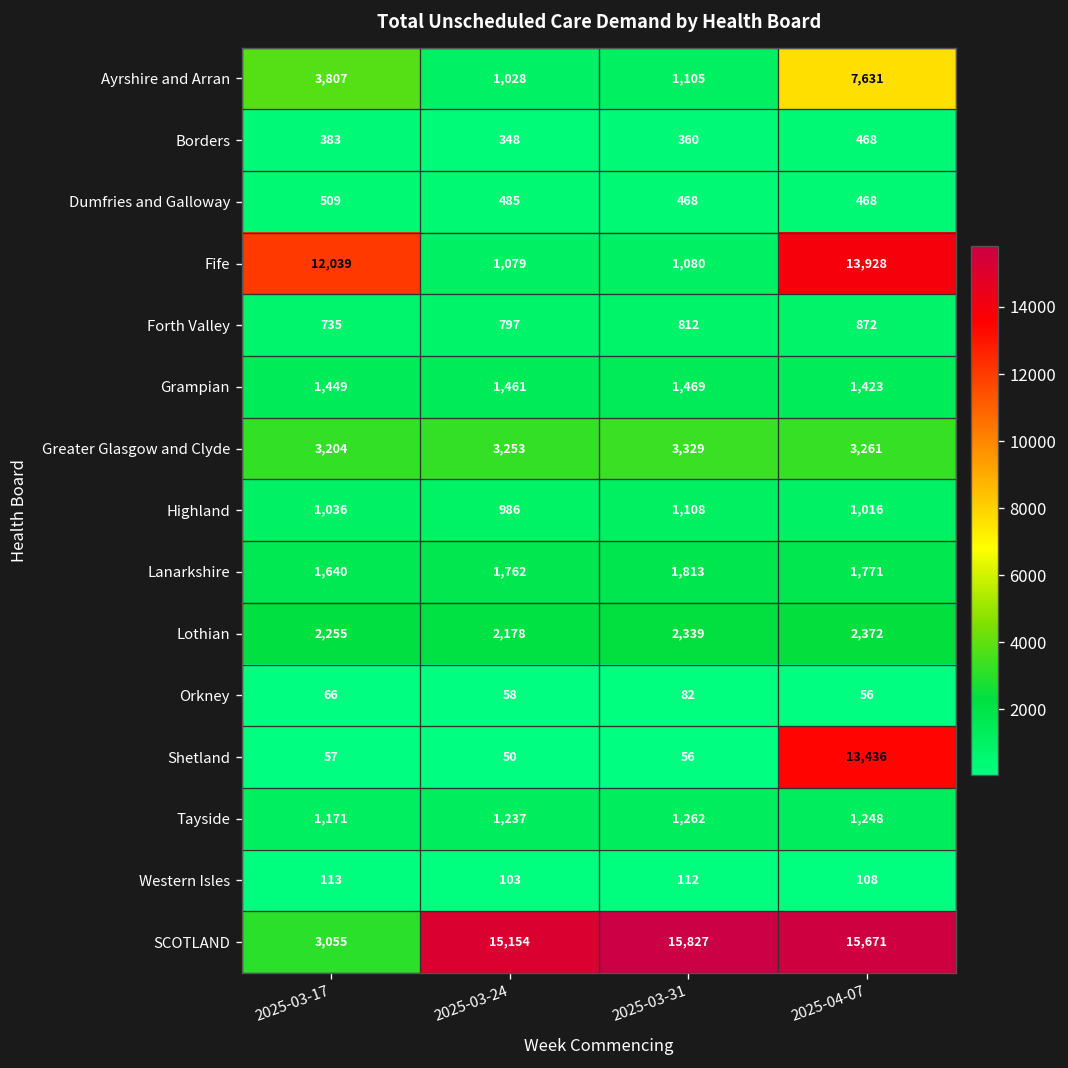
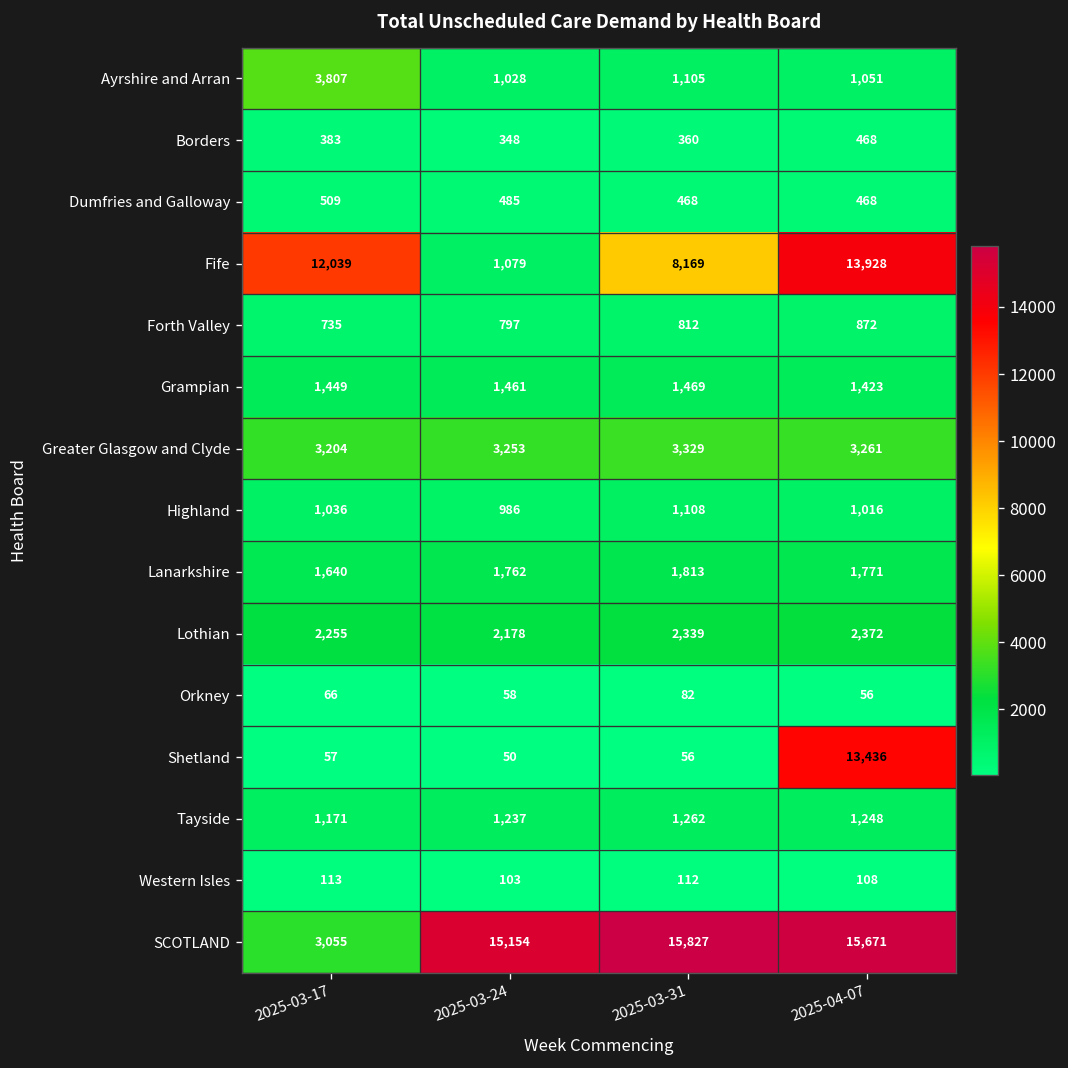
  {
    "Ayrshire and Arran": {
      "2025-03-17": "3,807",
      "2025-03-24": "1,028",
      "2025-03-31": "1,105",
-     "2025-04-07": "7,631"
+     "2025-04-07": "1,051"
    },
    "Borders": {
      "2025-03-17": "383",
      "2025-03-24": "348",
      "2025-03-31": "360",
      "2025-04-07": "468"
    },
    "Dumfries and Galloway": {
      "2025-03-17": "509",
      "2025-03-24": "485",
      "2025-03-31": "468",
      "2025-04-07": "468"
    },
    "Fife": {
      "2025-03-17": "12,039",
      "2025-03-24": "1,079",
-     "2025-03-31": "1,080",
+     "2025-03-31": "8,169",
      "2025-04-07": "13,928"
    },
    "Forth Valley": {
      "2025-03-17": "735",
      "2025-03-24": "797",
      "2025-03-31": "812",
      "2025-04-07": "872"
    },
    "Grampian": {
      "2025-03-17": "1,449",
      "2025-03-24": "1,461",
      "2025-03-31": "1,469",
      "2025-04-07": "1,423"
    },
    "Greater Glasgow and Clyde": {
      "2025-03-17": "3,204",
      "2025-03-24": "3,253",
      "2025-03-31": "3,329",
      "2025-04-07": "3,261"
    },
    "Highland": {
      "2025-03-17": "1,036",
      "2025-03-24": "986",
      "2025-03-31": "1,108",
      "2025-04-07": "1,016"
    },
    "Lanarkshire": {
      "2025-03-17": "1,640",
      "2025-03-24": "1,762",
      "2025-03-31": "1,813",
      "2025-04-07": "1,771"
    },
    "Lothian": {
      "2025-03-17": "2,255",
      "2025-03-24": "2,178",
      "2025-03-31": "2,339",
      "2025-04-07": "2,372"
    },
    "Orkney": {
      "2025-03-17": "66",
      "2025-03-24": "58",
      "2025-03-31": "82",
      "2025-04-07": "56"
    },
    "Shetland": {
      "2025-03-17": "57",
      "2025-03-24": "50",
      "2025-03-31": "56",
      "2025-04-07": "13,436"
    },
    "Tayside": {
      "2025-03-17": "1,171",
      "2025-03-24": "1,237",
      "2025-03-31": "1,262",
      "2025-04-07": "1,248"
    },
    "Western Isles": {
      "2025-03-17": "113",
      "2025-03-24": "103",
      "2025-03-31": "112",
      "2025-04-07": "108"
    },
    "SCOTLAND": {
      "2025-03-17": "3,055",
      "2025-03-24": "15,154",
      "2025-03-31": "15,827",
      "2025-04-07": "15,671"
    }
  }
